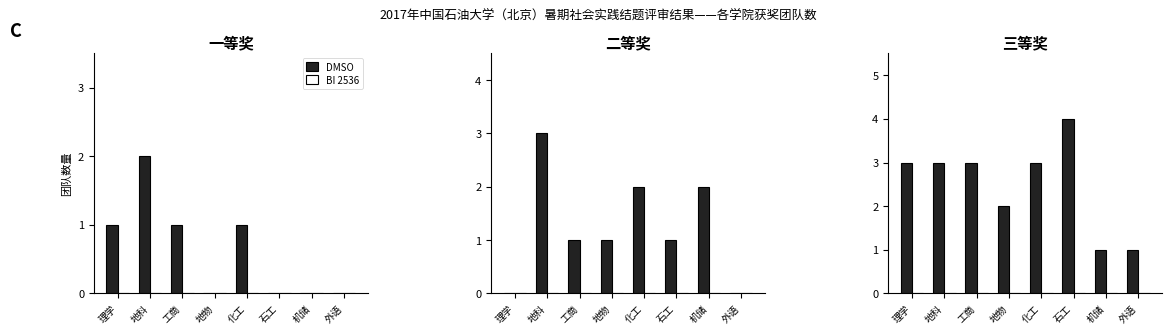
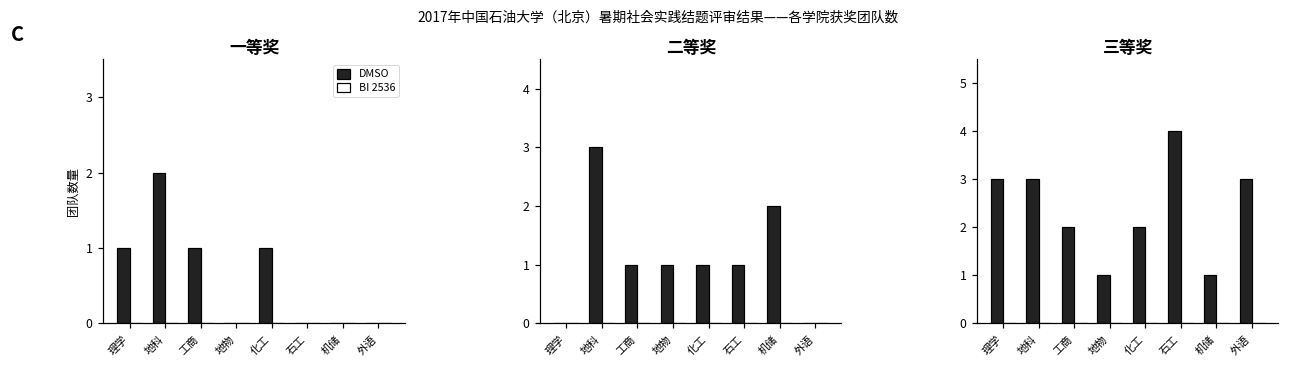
  {
    "一等奖": {
      "DMSO": {
        "理学": 1.0,
        "地科": 2.0,
        "工商": 1.0,
        "地物": 0.0,
        "化工": 1.0,
        "石工": 0.0,
        "机储": 0.0,
        "外语": 0.0
      },
      "BI 2536": {
        "理学": 0.0,
        "地科": 0.0,
        "工商": 0.0,
        "地物": 0.0,
        "化工": 0.0,
        "石工": 0.0,
        "机储": 0.0,
        "外语": 0.0
      }
    },
    "二等奖": {
      "DMSO": {
        "理学": 0,
        "地科": 3,
        "工商": 1,
        "地物": 1,
-       "化工": 2,
+       "化工": 1,
        "石工": 1,
        "机储": 2,
        "外语": 0
      },
      "BI 2536": {
        "理学": 0,
        "地科": 0,
        "工商": 0,
        "地物": 0,
        "化工": 0,
        "石工": 0,
        "机储": 0,
        "外语": 0
      }
    },
    "三等奖": {
      "DMSO": {
        "理学": 3,
        "地科": 3,
-       "工商": 3,
-       "地物": 2,
-       "化工": 3,
+       "工商": 2,
+       "地物": 1,
+       "化工": 2,
        "石工": 4,
        "机储": 1,
-       "外语": 1
+       "外语": 3
      },
      "BI 2536": {
        "理学": 0,
        "地科": 0,
        "工商": 0,
        "地物": 0,
        "化工": 0,
        "石工": 0,
        "机储": 0,
        "外语": 0
      }
    }
  }
